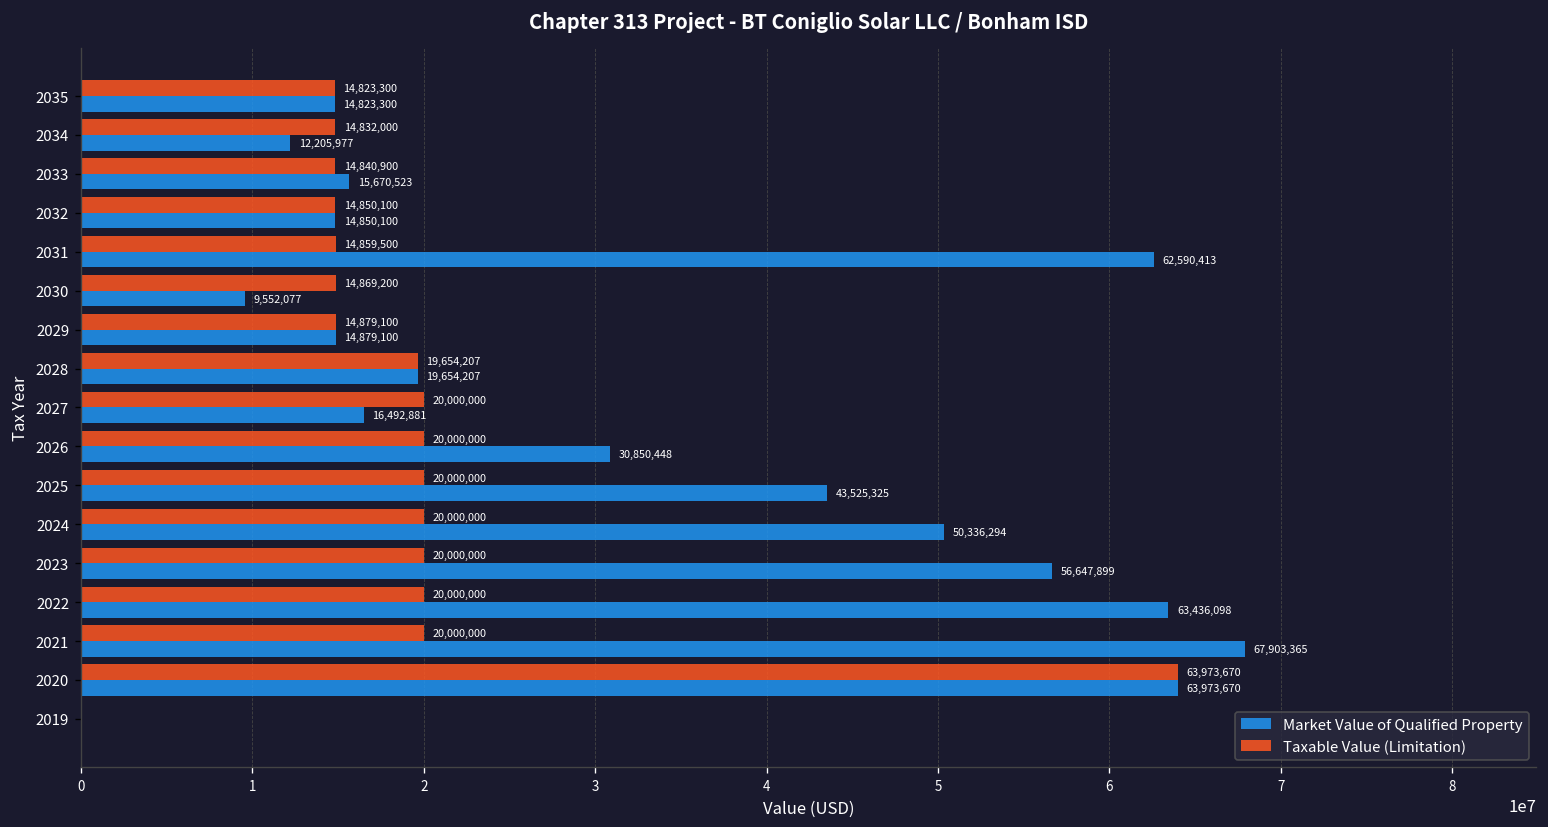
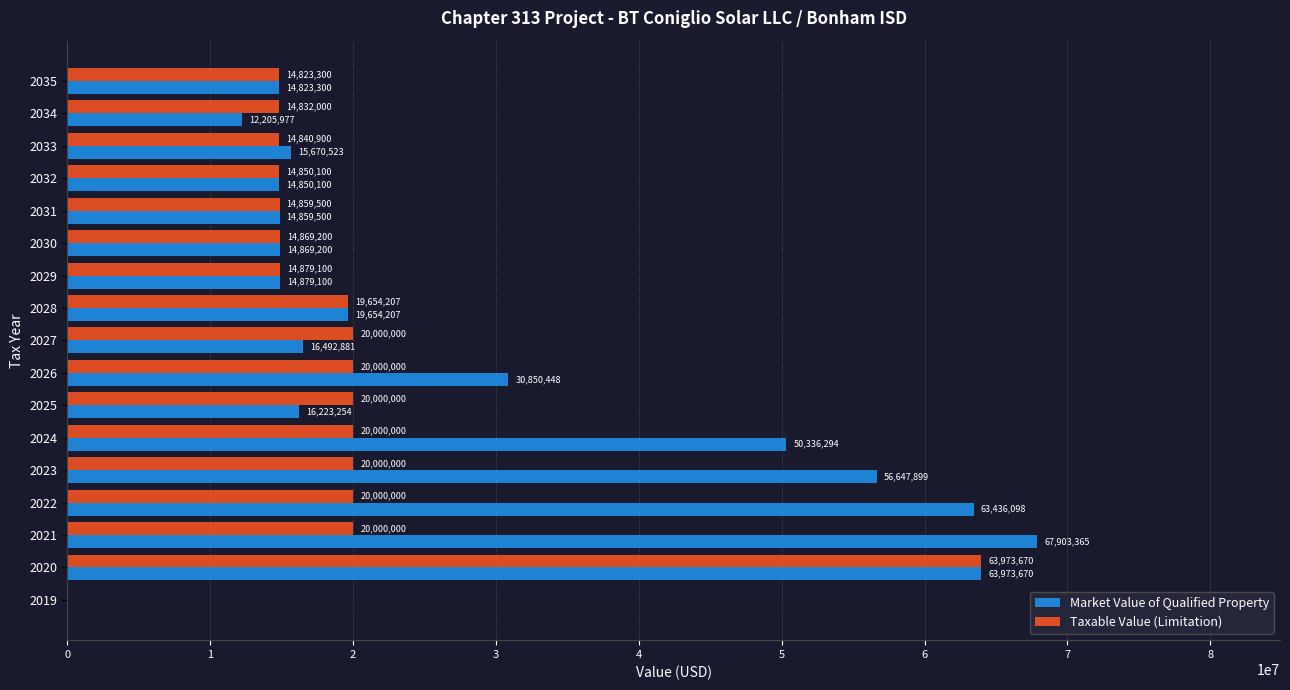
  {
    "Market Value of Qualified Property": {
      "2035": "14,823,300",
      "2034": "12,205,977",
      "2033": "15,670,523",
      "2032": "14,850,100",
-     "2031": "62,590,413",
-     "2030": "9,552,077",
+     "2031": "14,859,500",
+     "2030": "14,869,200",
      "2029": "14,879,100",
      "2028": "19,654,207",
      "2027": "16,492,881",
      "2026": "30,850,448",
-     "2025": "43,525,325",
+     "2025": "16,223,254",
      "2024": "50,336,294",
      "2023": "56,647,899",
      "2022": "63,436,098",
      "2021": "67,903,365",
      "2020": "63,973,670"
    },
    "Taxable Value (Limitation)": {
      "2035": "14,823,300",
      "2034": "14,832,000",
      "2033": "14,840,900",
      "2032": "14,850,100",
      "2031": "14,859,500",
      "2030": "14,869,200",
      "2029": "14,879,100",
      "2028": "19,654,207",
      "2027": "20,000,000",
      "2026": "20,000,000",
      "2025": "20,000,000",
      "2024": "20,000,000",
      "2023": "20,000,000",
      "2022": "20,000,000",
      "2021": "20,000,000",
      "2020": "63,973,670"
    }
  }
